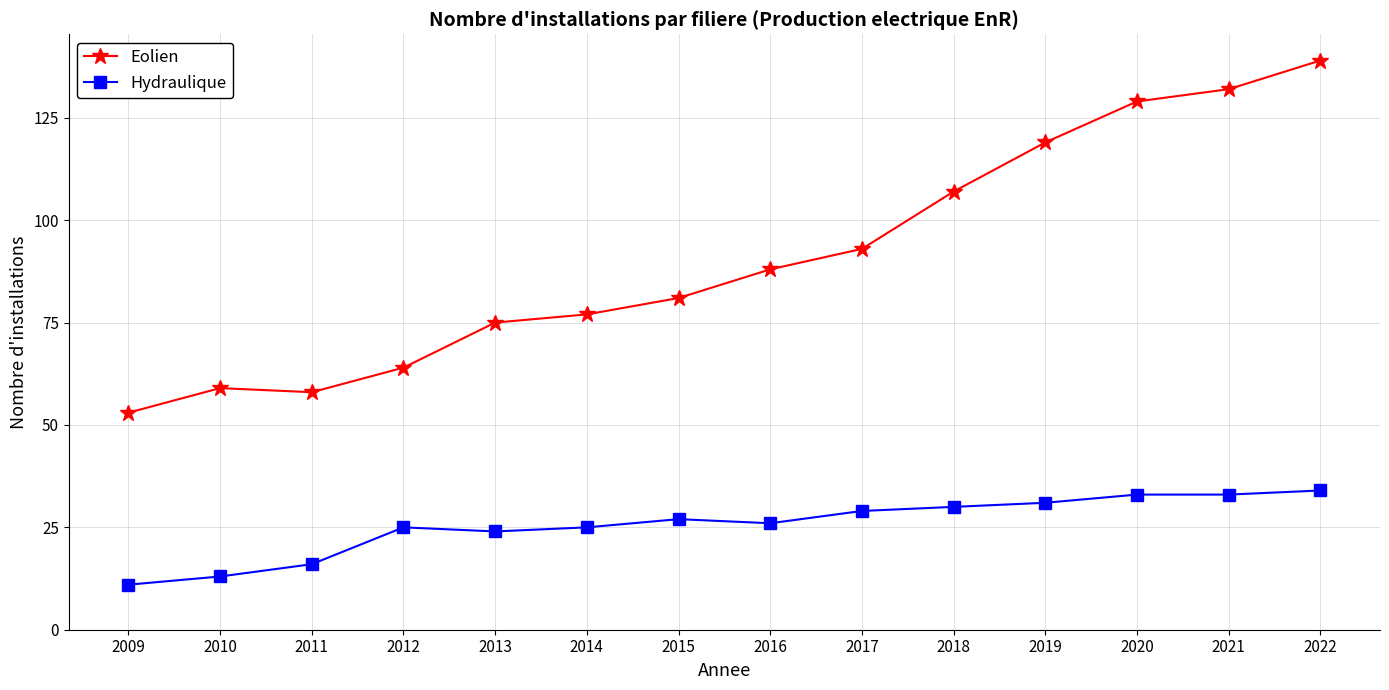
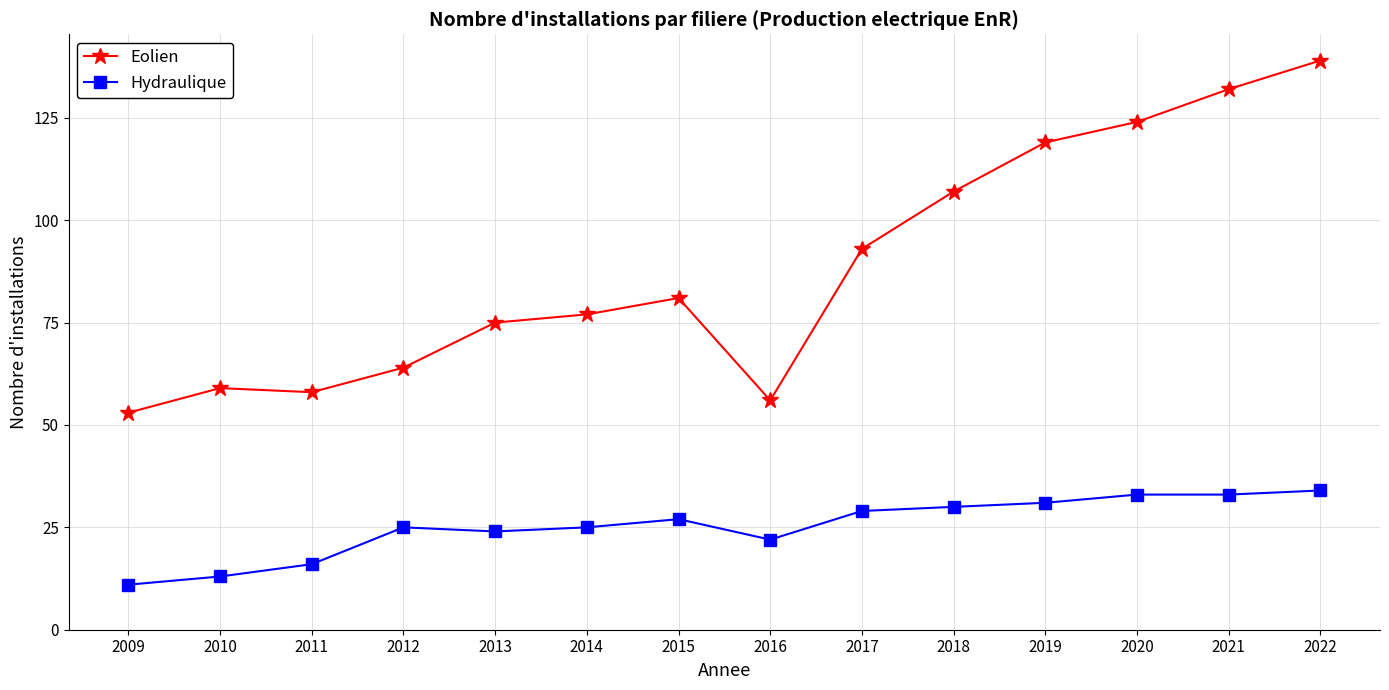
  {
    "Eolien": {
      "2009": 53,
      "2010": 59,
      "2011": 58,
      "2012": 64,
      "2013": 75,
      "2014": 77,
      "2015": 81,
-     "2016": 88,
+     "2016": 56,
      "2017": 93,
      "2018": 107,
      "2019": 119,
-     "2020": 129,
+     "2020": 124,
      "2021": 132,
      "2022": 139
    },
    "Hydraulique": {
      "2009": 11,
      "2010": 13,
      "2011": 16,
      "2012": 25,
      "2013": 24,
      "2014": 25,
      "2015": 27,
-     "2016": 26,
+     "2016": 22,
      "2017": 29,
      "2018": 30,
      "2019": 31,
      "2020": 33,
      "2021": 33,
      "2022": 34
    }
  }
